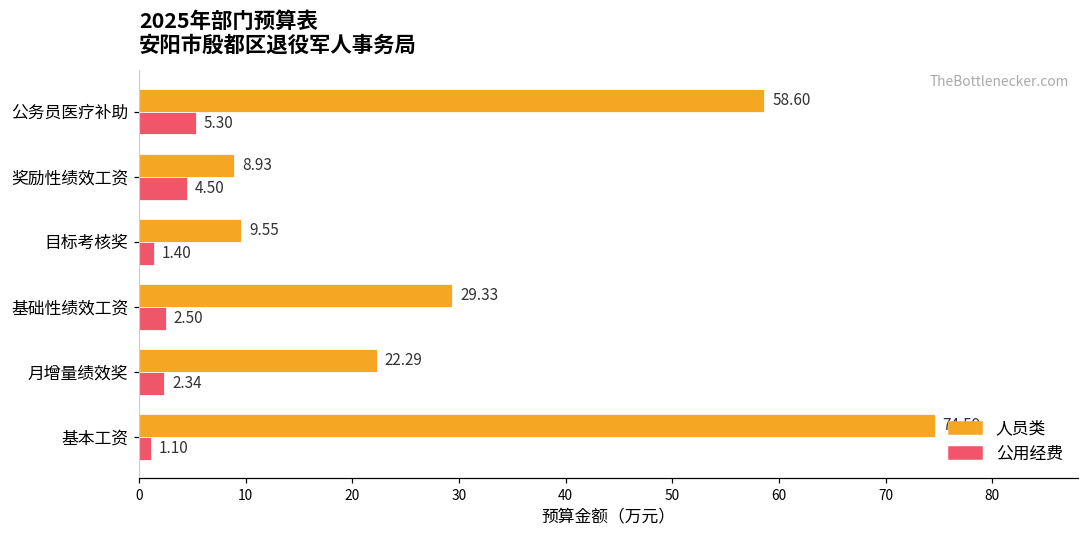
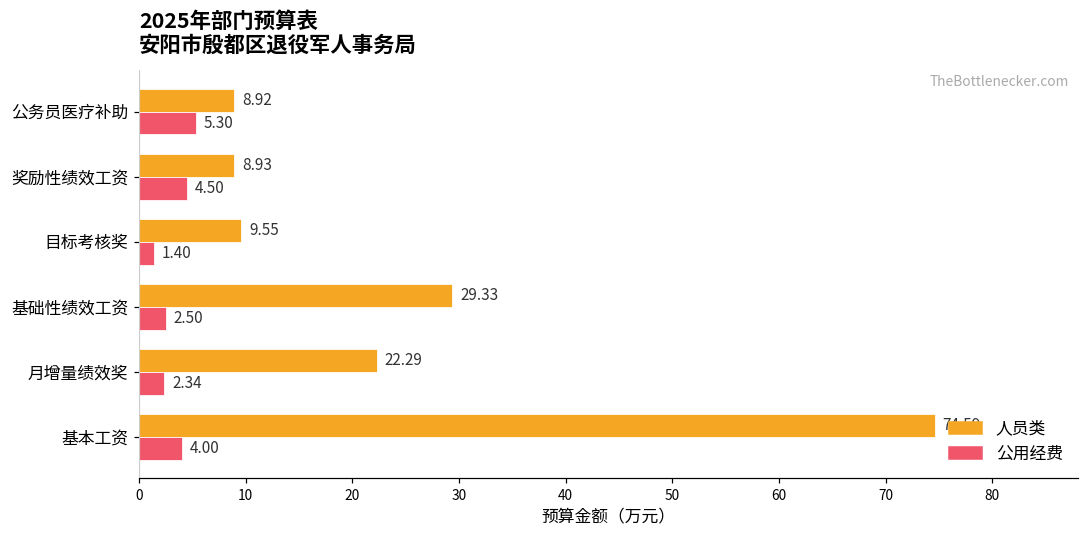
  {
    "人员类": {
-     "公务员医疗补助": 58.60,
+     "公务员医疗补助": 8.92,
      "奖励性绩效工资": 8.93,
      "目标考核奖": 9.55,
      "基础性绩效工资": 29.33,
      "月增量绩效奖": 22.29,
      "基本工资": 74.59
    },
    "公用经费": {
      "公务员医疗补助": 5.30,
      "奖励性绩效工资": 4.50,
      "目标考核奖": 1.40,
      "基础性绩效工资": 2.50,
      "月增量绩效奖": 2.34,
-     "基本工资": 1.10
+     "基本工资": 4.00
    }
  }
